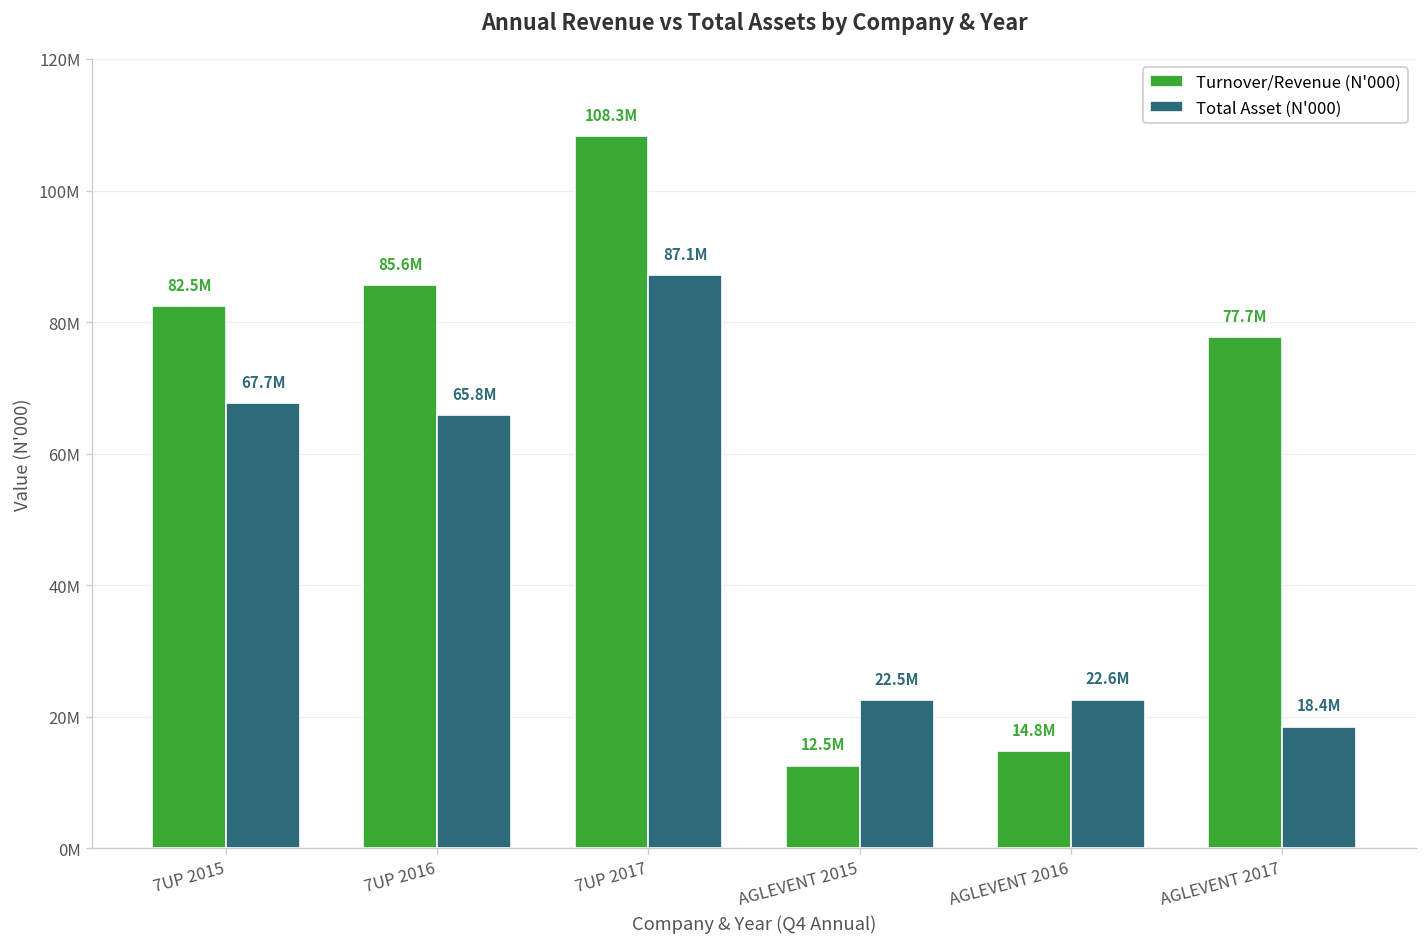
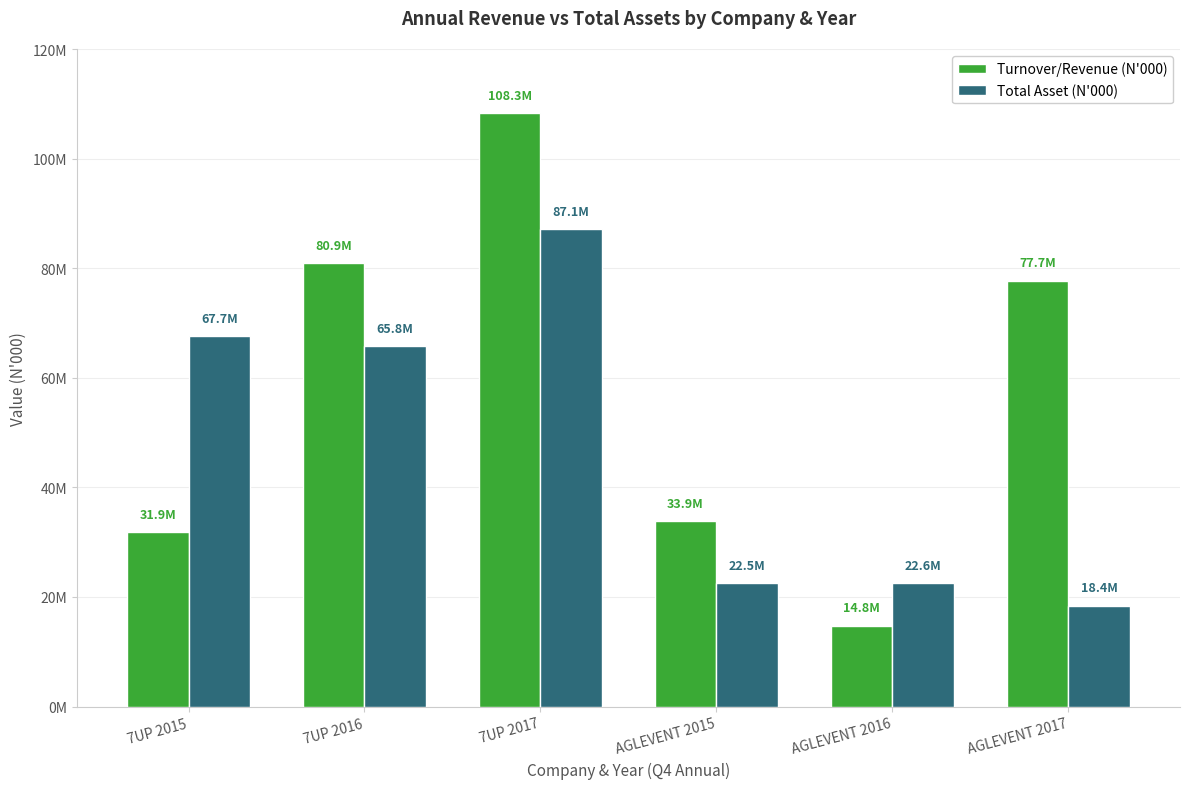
  {
    "Turnover/Revenue (N'000)": {
-     "7UP 2015": "82.5M",
-     "7UP 2016": "85.6M",
+     "7UP 2015": "31.9M",
+     "7UP 2016": "80.9M",
      "7UP 2017": "108.3M",
-     "AGLEVENT 2015": "12.5M",
+     "AGLEVENT 2015": "33.9M",
      "AGLEVENT 2016": "14.8M",
      "AGLEVENT 2017": "77.7M"
    },
    "Total Asset (N'000)": {
      "7UP 2015": "67.7M",
      "7UP 2016": "65.8M",
      "7UP 2017": "87.1M",
      "AGLEVENT 2015": "22.5M",
      "AGLEVENT 2016": "22.6M",
      "AGLEVENT 2017": "18.4M"
    }
  }
